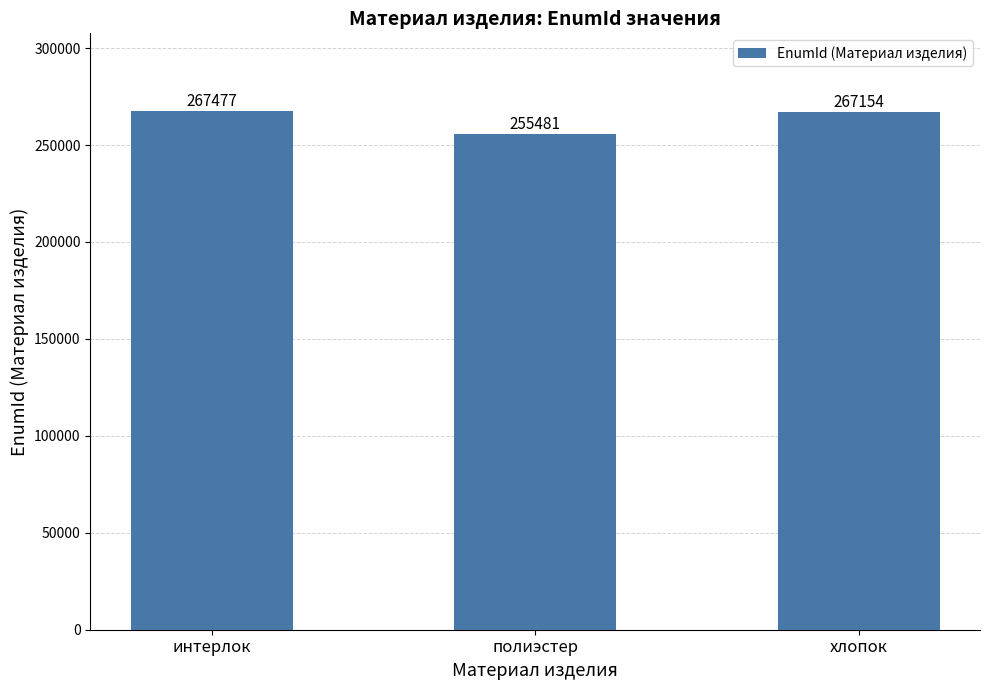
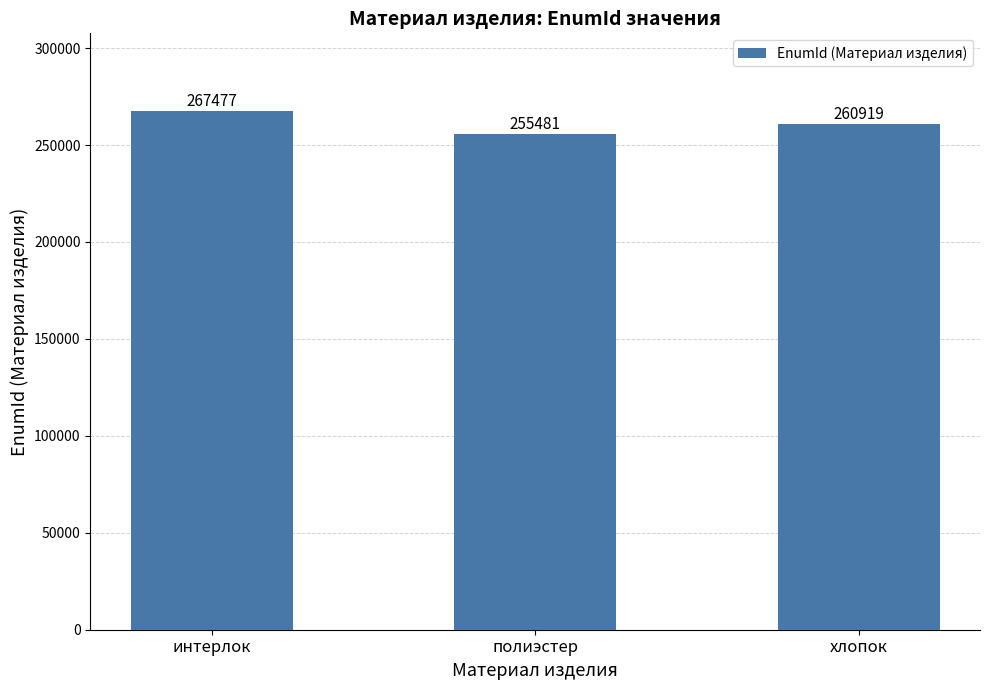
  {
    "интерлок": 267477,
    "полиэстер": 255481,
-   "хлопок": 267154
+   "хлопок": 260919
  }
